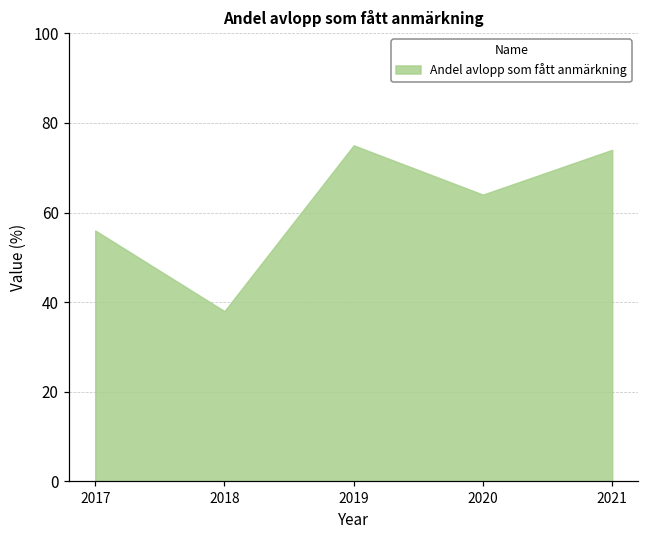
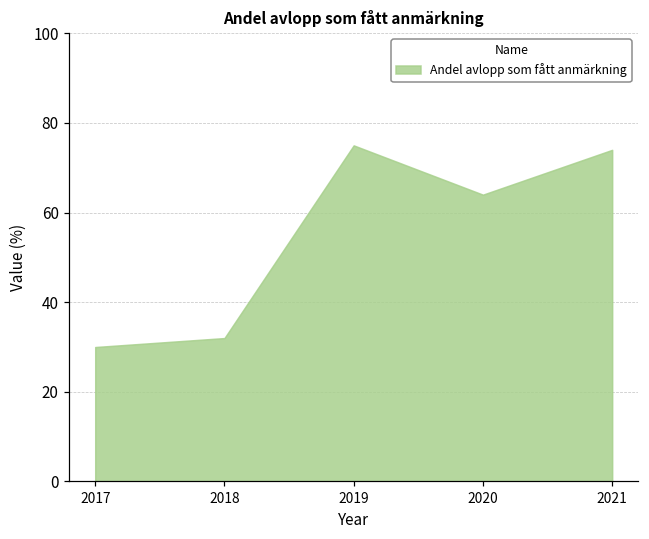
  {
-   "2017": 56,
-   "2018": 38,
+   "2017": 30,
+   "2018": 32,
    "2019": 75,
    "2020": 64,
    "2021": 74
  }
